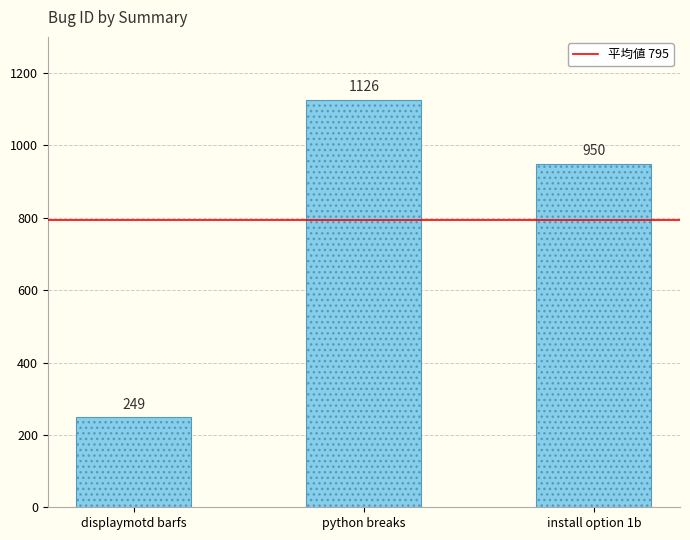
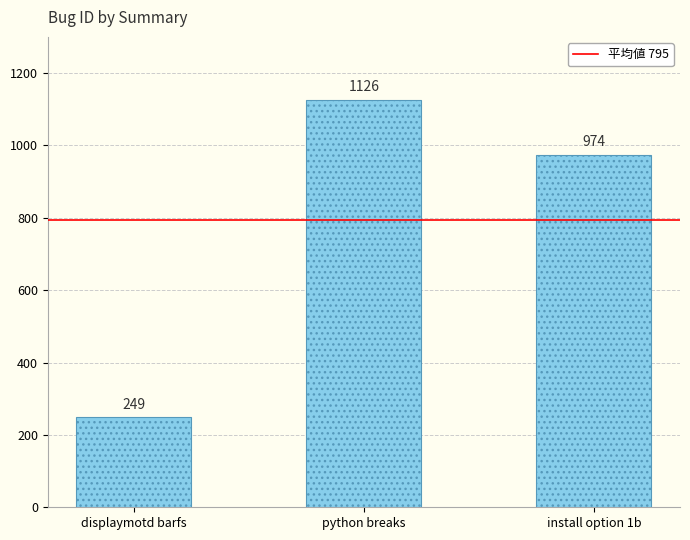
  {
    "displaymotd barfs": 249,
    "python breaks": 1126,
-   "install option 1b": 950
+   "install option 1b": 974
  }
